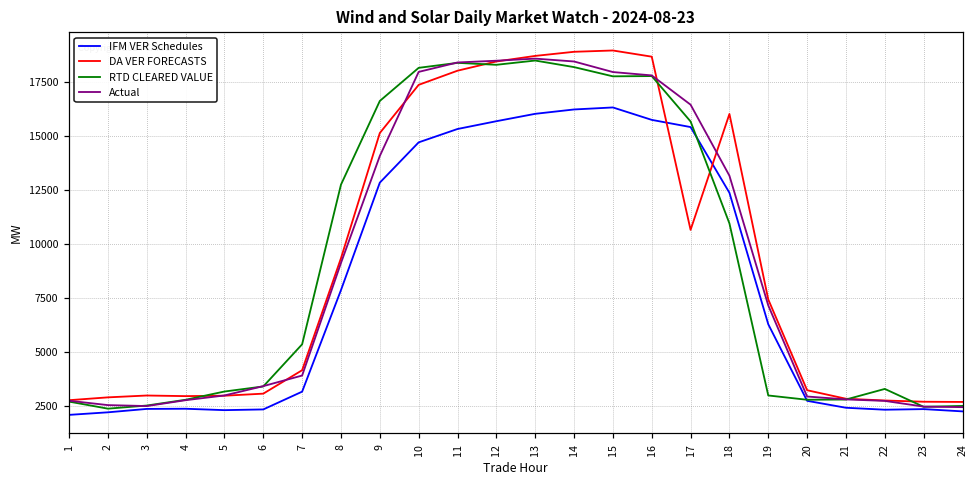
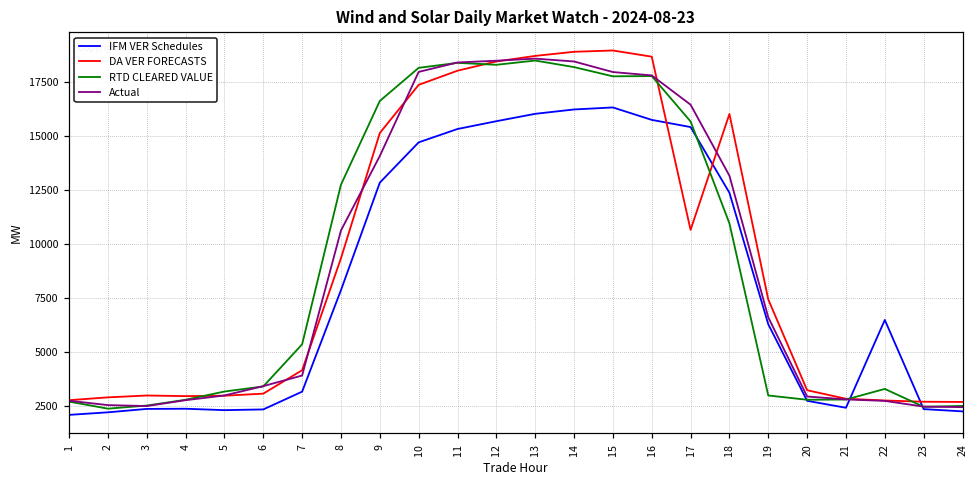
  {
    "IFM VER Schedules": {
      "1": 2100,
      "2": 2200,
      "3": 2400,
      "4": 2400,
      "5": 2300,
      "6": 2300,
      "7": 3200,
      "8": 7900,
      "9": 12800,
      "10": 14700,
      "11": 15300,
      "12": 15700,
      "13": 16000,
      "14": 16200,
      "15": 16300,
      "16": 15700,
      "17": 15400,
      "18": 12400,
      "19": 6300,
      "21": 2400,
-     "22": 2300,
+     "22": 6500,
      "24": 2200
    },
    "DA VER FORECASTS": {
      "2": 2900,
      "3": 3000,
      "4": 2900,
      "6": 3100,
      "7": 4100,
      "8": 9300,
      "9": 15100,
      "10": 17400,
      "11": 18000,
      "14": 18900,
      "15": 19000,
      "16": 18700,
      "17": 10600,
      "18": 16000,
      "19": 7400,
      "20": 3200,
      "23": 2700,
      "24": 2700
    },
    "RTD CLEARED VALUE": {
      "2": 2400,
      "5": 3200,
      "7": 5300,
      "8": 12700,
      "9": 16600,
      "10": 18200,
      "12": 18300,
      "14": 18200,
      "15": 17800,
      "17": 15700,
      "18": 10900,
      "19": 3000,
      "22": 3300
    },
    "Actual": {
      "2": 2500,
      "7": 3900,
-     "8": 9100,
+     "8": 10600,
      "9": 14100,
      "10": 18000,
      "14": 18400,
      "15": 18000,
      "17": 16400,
      "18": 13200,
-     "19": 7100,
+     "19": 6600,
      "20": 2900
    }
  }
